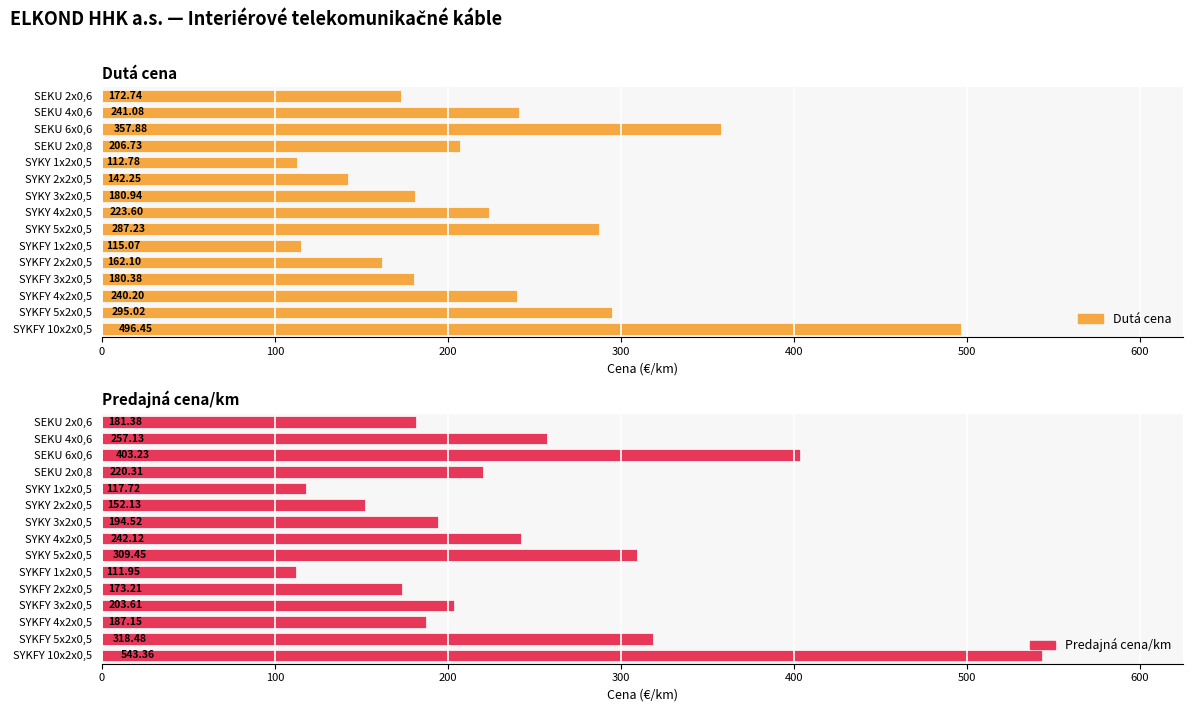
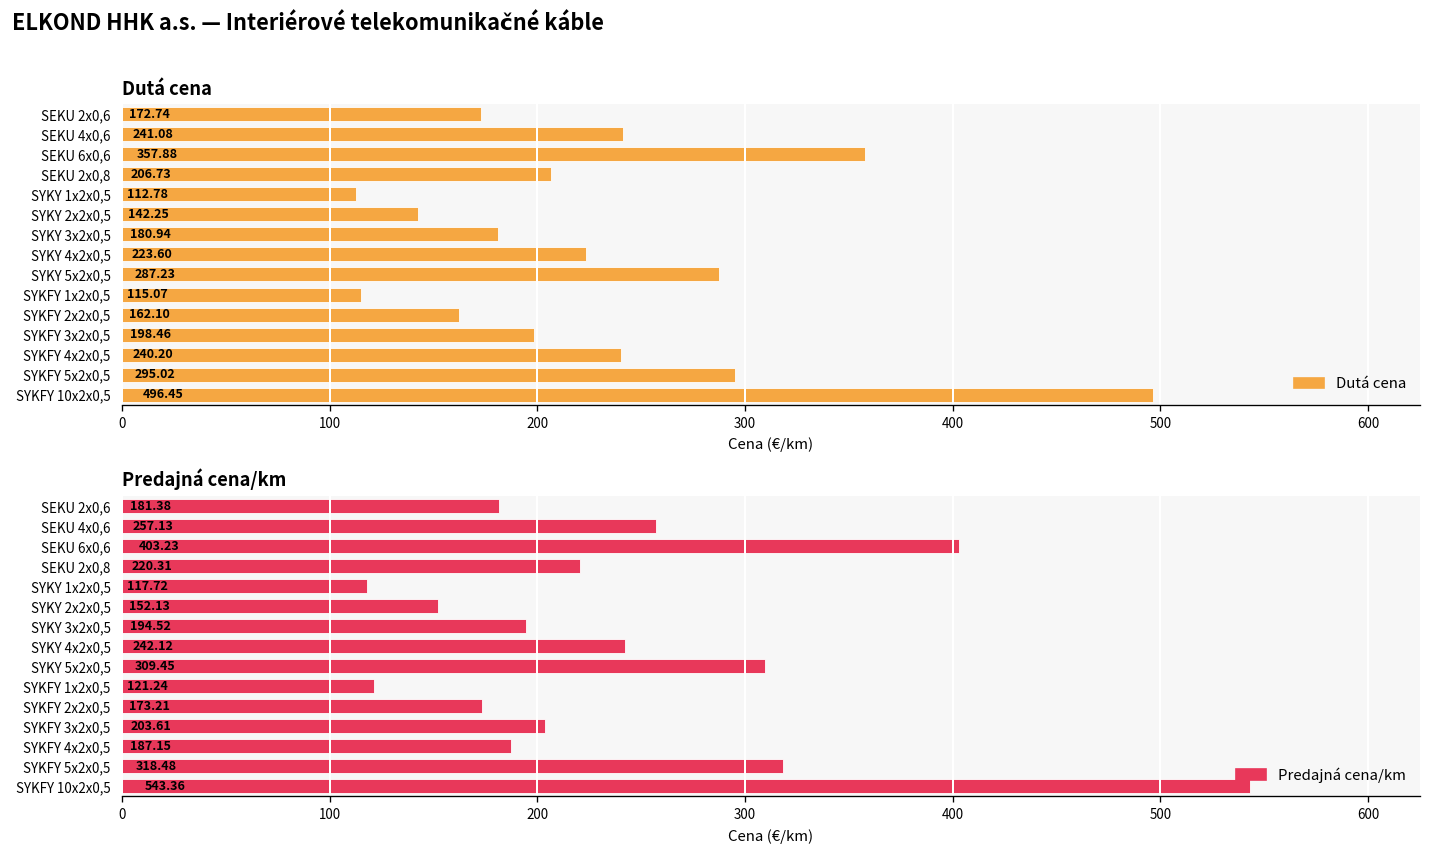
  {
    "Dutá cena": {
      "SEKU 2x0,6": 172.74,
      "SEKU 4x0,6": 241.08,
      "SEKU 6x0,6": 357.88,
      "SEKU 2x0,8": 206.73,
      "SYKY 1x2x0,5": 112.78,
      "SYKY 2x2x0,5": 142.25,
      "SYKY 3x2x0,5": 180.94,
      "SYKY 4x2x0,5": 223.60,
      "SYKY 5x2x0,5": 287.23,
      "SYKFY 1x2x0,5": 115.07,
      "SYKFY 2x2x0,5": 162.10,
-     "SYKFY 3x2x0,5": 180.38,
+     "SYKFY 3x2x0,5": 198.46,
      "SYKFY 4x2x0,5": 240.20,
      "SYKFY 5x2x0,5": 295.02,
      "SYKFY 10x2x0,5": 496.45
    },
    "Predajná cena/km": {
      "SEKU 2x0,6": 181.38,
      "SEKU 4x0,6": 257.13,
      "SEKU 6x0,6": 403.23,
      "SEKU 2x0,8": 220.31,
      "SYKY 1x2x0,5": 117.72,
      "SYKY 2x2x0,5": 152.13,
      "SYKY 3x2x0,5": 194.52,
      "SYKY 4x2x0,5": 242.12,
      "SYKY 5x2x0,5": 309.45,
-     "SYKFY 1x2x0,5": 111.95,
+     "SYKFY 1x2x0,5": 121.24,
      "SYKFY 2x2x0,5": 173.21,
      "SYKFY 3x2x0,5": 203.61,
      "SYKFY 4x2x0,5": 187.15,
      "SYKFY 5x2x0,5": 318.48,
      "SYKFY 10x2x0,5": 543.36
    }
  }
